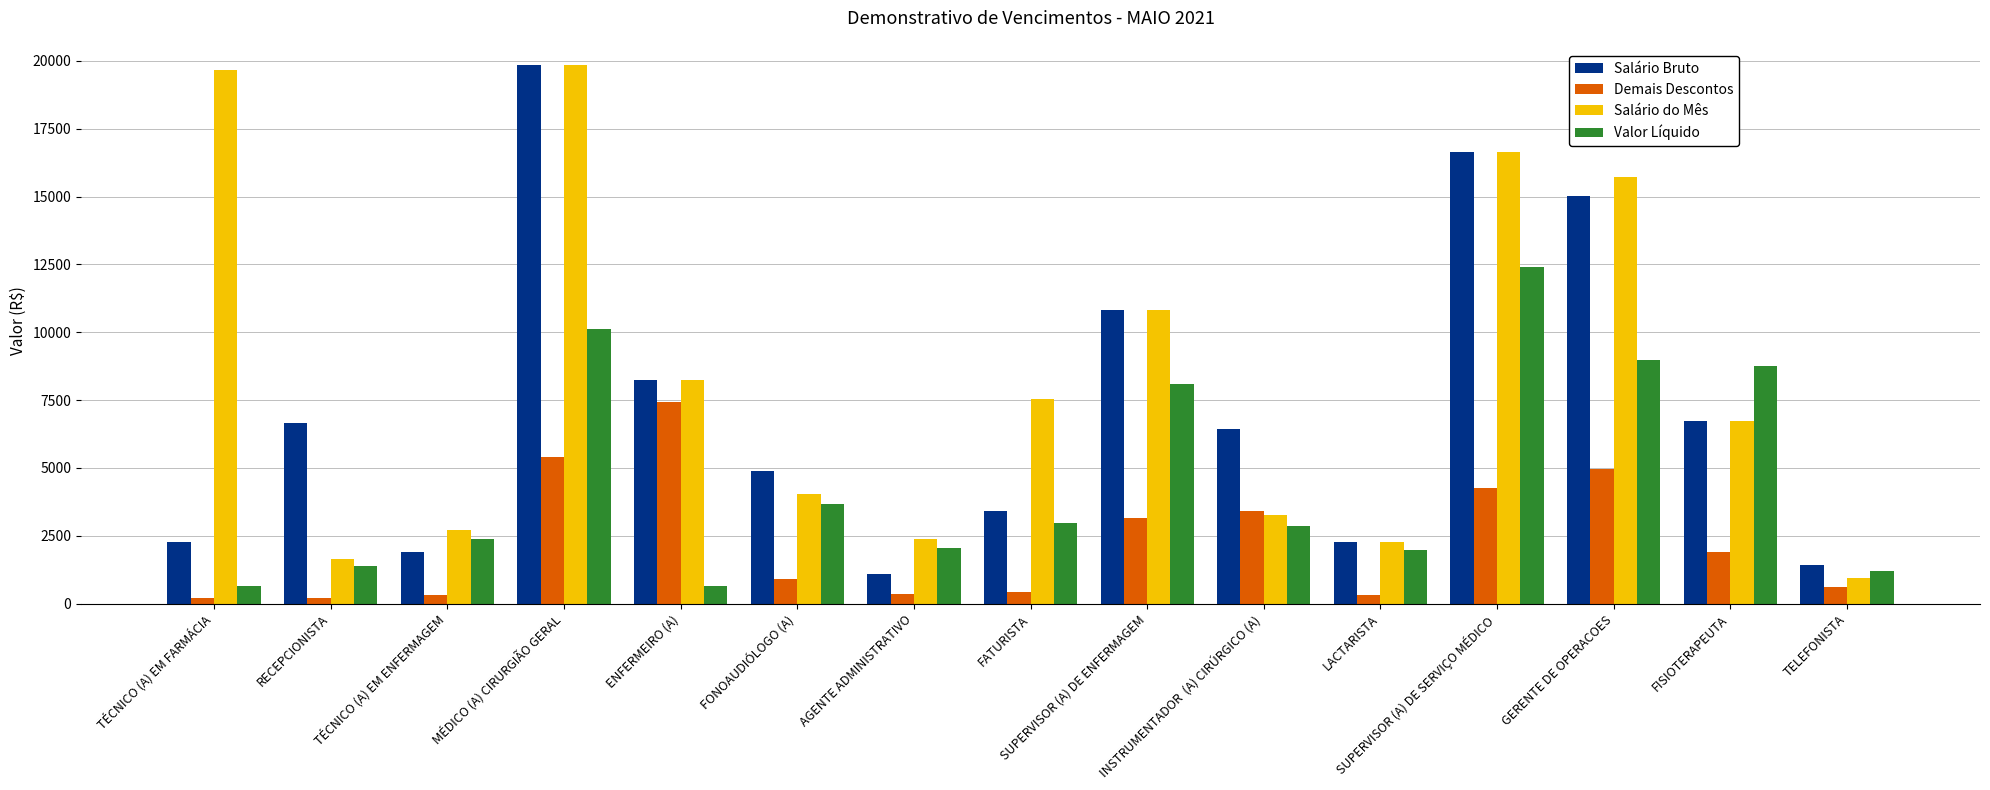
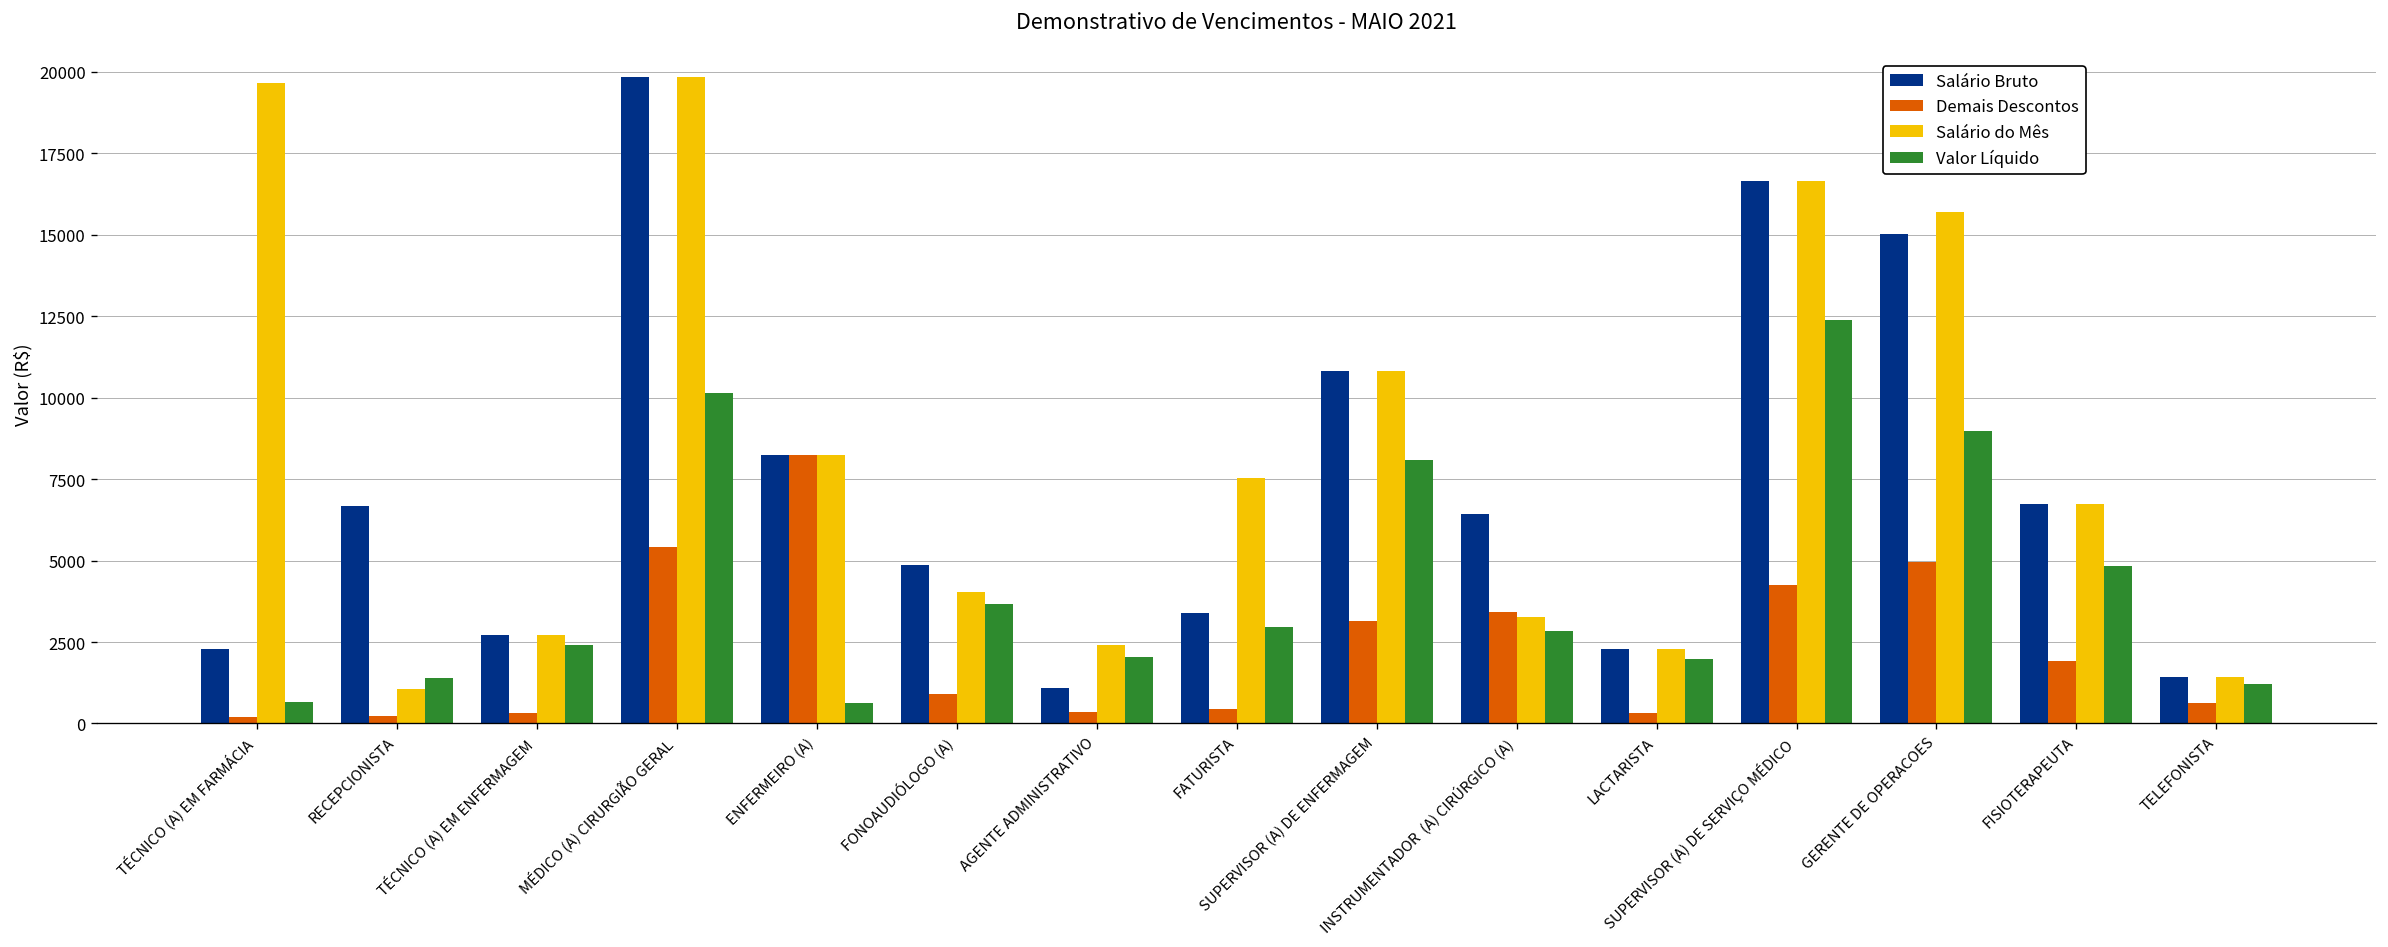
  {
    "Salário Bruto": {
      "TÉCNICO (A) EM FARMÁCIA": 2300,
      "RECEPCIONISTA": 6700,
-     "TÉCNICO (A) EM ENFERMAGEM": 1900,
+     "TÉCNICO (A) EM ENFERMAGEM": 2700,
      "MÉDICO (A) CIRURGIÃO GERAL": 19900,
      "ENFERMEIRO (A)": 8200,
      "FONOAUDIÓLOGO (A)": 4900,
      "AGENTE ADMINISTRATIVO": 1100,
      "FATURISTA": 3400,
      "SUPERVISOR (A) DE ENFERMAGEM": 10800,
      "INSTRUMENTADOR (A) CIRÚRGICO (A)": 6400,
      "LACTARISTA": 2300,
      "SUPERVISOR (A) DE SERVIÇO MÉDICO": 16600,
      "GERENTE DE OPERACOES": 15000,
      "FISIOTERAPEUTA": 6700,
      "TELEFONISTA": 1400
    },
    "Demais Descontos": {
      "TÉCNICO (A) EM FARMÁCIA": 200,
      "RECEPCIONISTA": 200,
      "TÉCNICO (A) EM ENFERMAGEM": 300,
      "MÉDICO (A) CIRURGIÃO GERAL": 5400,
-     "ENFERMEIRO (A)": 7400,
+     "ENFERMEIRO (A)": 8200,
      "FONOAUDIÓLOGO (A)": 900,
      "AGENTE ADMINISTRATIVO": 300,
      "FATURISTA": 400,
      "SUPERVISOR (A) DE ENFERMAGEM": 3200,
      "INSTRUMENTADOR (A) CIRÚRGICO (A)": 3400,
      "LACTARISTA": 300,
      "SUPERVISOR (A) DE SERVIÇO MÉDICO": 4300,
      "GERENTE DE OPERACOES": 5000,
      "FISIOTERAPEUTA": 1900,
      "TELEFONISTA": 600
    },
    "Salário do Mês": {
      "TÉCNICO (A) EM FARMÁCIA": 19600,
-     "RECEPCIONISTA": 1600,
+     "RECEPCIONISTA": 1100,
      "TÉCNICO (A) EM ENFERMAGEM": 2700,
      "MÉDICO (A) CIRURGIÃO GERAL": 19900,
      "ENFERMEIRO (A)": 8200,
      "FONOAUDIÓLOGO (A)": 4000,
      "AGENTE ADMINISTRATIVO": 2400,
      "FATURISTA": 7500,
      "SUPERVISOR (A) DE ENFERMAGEM": 10800,
      "INSTRUMENTADOR (A) CIRÚRGICO (A)": 3300,
      "LACTARISTA": 2300,
      "SUPERVISOR (A) DE SERVIÇO MÉDICO": 16600,
      "GERENTE DE OPERACOES": 15700,
      "FISIOTERAPEUTA": 6700,
-     "TELEFONISTA": 900
+     "TELEFONISTA": 1400
    },
    "Valor Líquido": {
      "TÉCNICO (A) EM FARMÁCIA": 600,
      "RECEPCIONISTA": 1400,
      "TÉCNICO (A) EM ENFERMAGEM": 2400,
      "MÉDICO (A) CIRURGIÃO GERAL": 10100,
      "ENFERMEIRO (A)": 600,
      "FONOAUDIÓLOGO (A)": 3700,
      "AGENTE ADMINISTRATIVO": 2100,
      "FATURISTA": 3000,
      "SUPERVISOR (A) DE ENFERMAGEM": 8100,
      "INSTRUMENTADOR (A) CIRÚRGICO (A)": 2900,
      "LACTARISTA": 2000,
      "SUPERVISOR (A) DE SERVIÇO MÉDICO": 12400,
      "GERENTE DE OPERACOES": 9000,
-     "FISIOTERAPEUTA": 8700,
+     "FISIOTERAPEUTA": 4800,
      "TELEFONISTA": 1200
    }
  }
